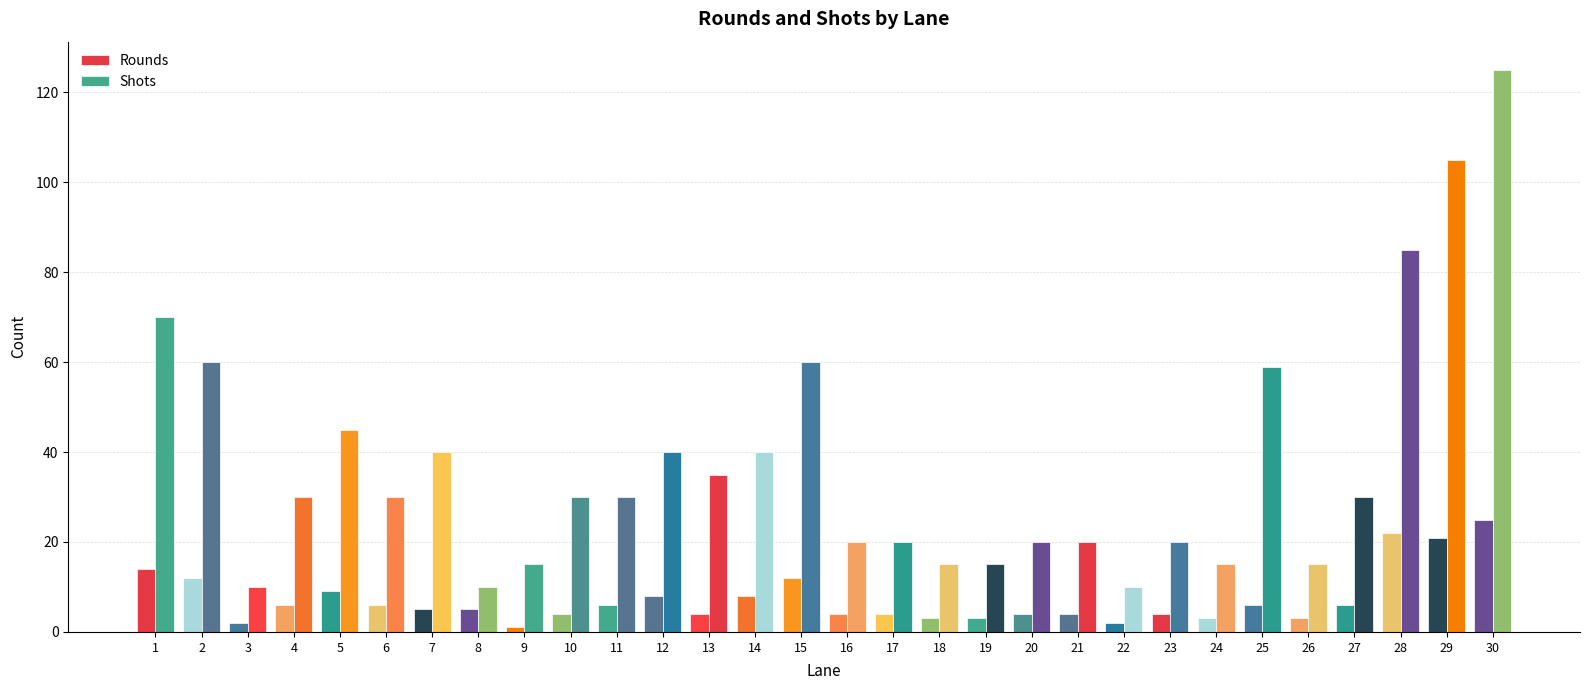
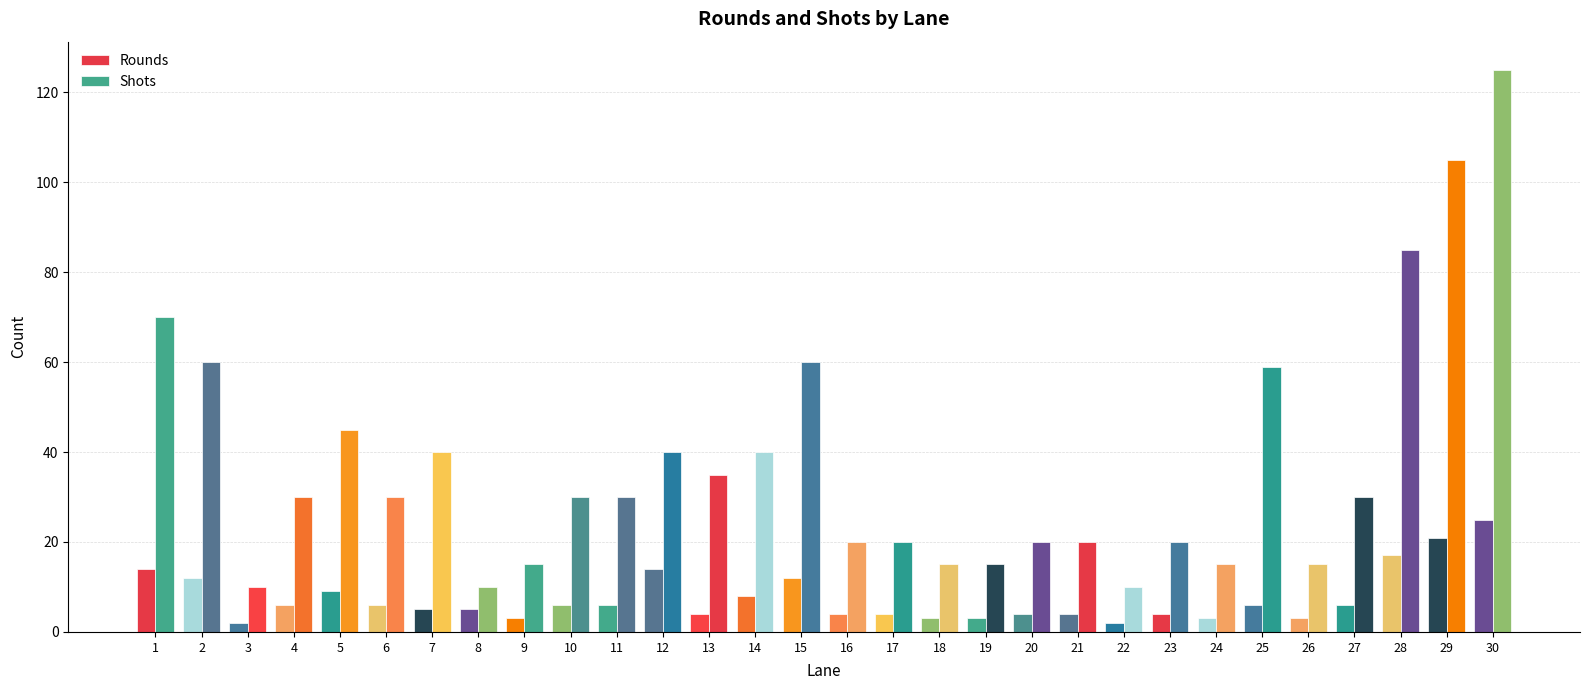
  {
    "Rounds": {
      "1": 14,
      "2": 12,
      "3": 2,
      "4": 6,
      "5": 9,
      "6": 6,
      "7": 5,
      "8": 5,
-     "9": 1,
-     "10": 4,
+     "9": 3,
+     "10": 6,
      "11": 6,
-     "12": 8,
+     "12": 14,
      "13": 4,
      "14": 8,
      "15": 12,
      "16": 4,
      "17": 4,
      "18": 3,
      "19": 3,
      "20": 4,
      "21": 4,
      "22": 2,
      "23": 4,
      "24": 3,
      "25": 6,
      "26": 3,
      "27": 6,
-     "28": 22,
+     "28": 17,
      "29": 21,
      "30": 25
    },
    "Shots": {
      "1": 70,
      "2": 60,
      "3": 10,
      "4": 30,
      "5": 45,
      "6": 30,
      "7": 40,
      "8": 10,
      "9": 15,
      "10": 30,
      "11": 30,
      "12": 40,
      "13": 35,
      "14": 40,
      "15": 60,
      "16": 20,
      "17": 20,
      "18": 15,
      "19": 15,
      "20": 20,
      "21": 20,
      "22": 10,
      "23": 20,
      "24": 15,
      "25": 59,
      "26": 15,
      "27": 30,
      "28": 85,
      "29": 105,
      "30": 125
    }
  }
